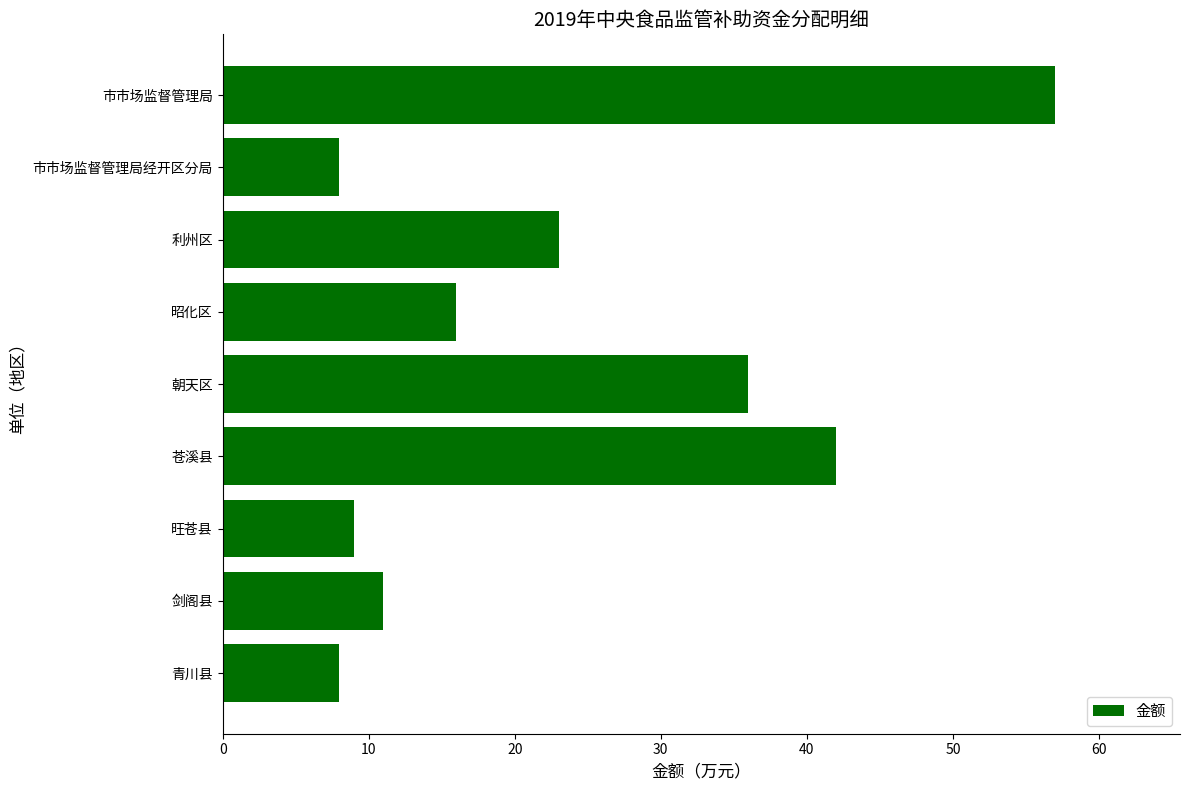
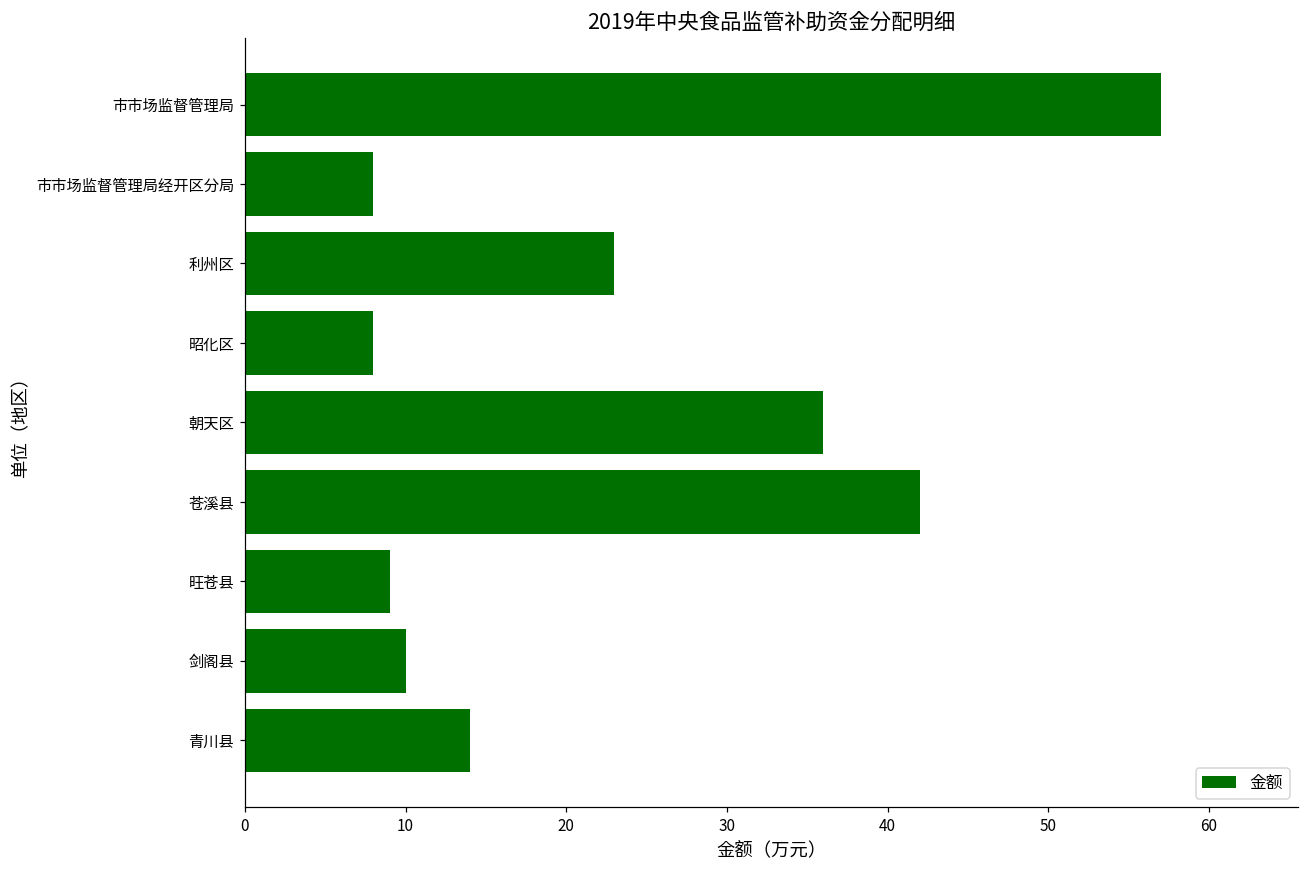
  {
    "市市场监督管理局": 57,
    "市市场监督管理局经开区分局": 8,
    "利州区": 23,
-   "昭化区": 16,
+   "昭化区": 8,
    "朝天区": 36,
    "苍溪县": 42,
    "旺苍县": 9,
-   "剑阁县": 11,
-   "青川县": 8
+   "剑阁县": 10,
+   "青川县": 14
  }
